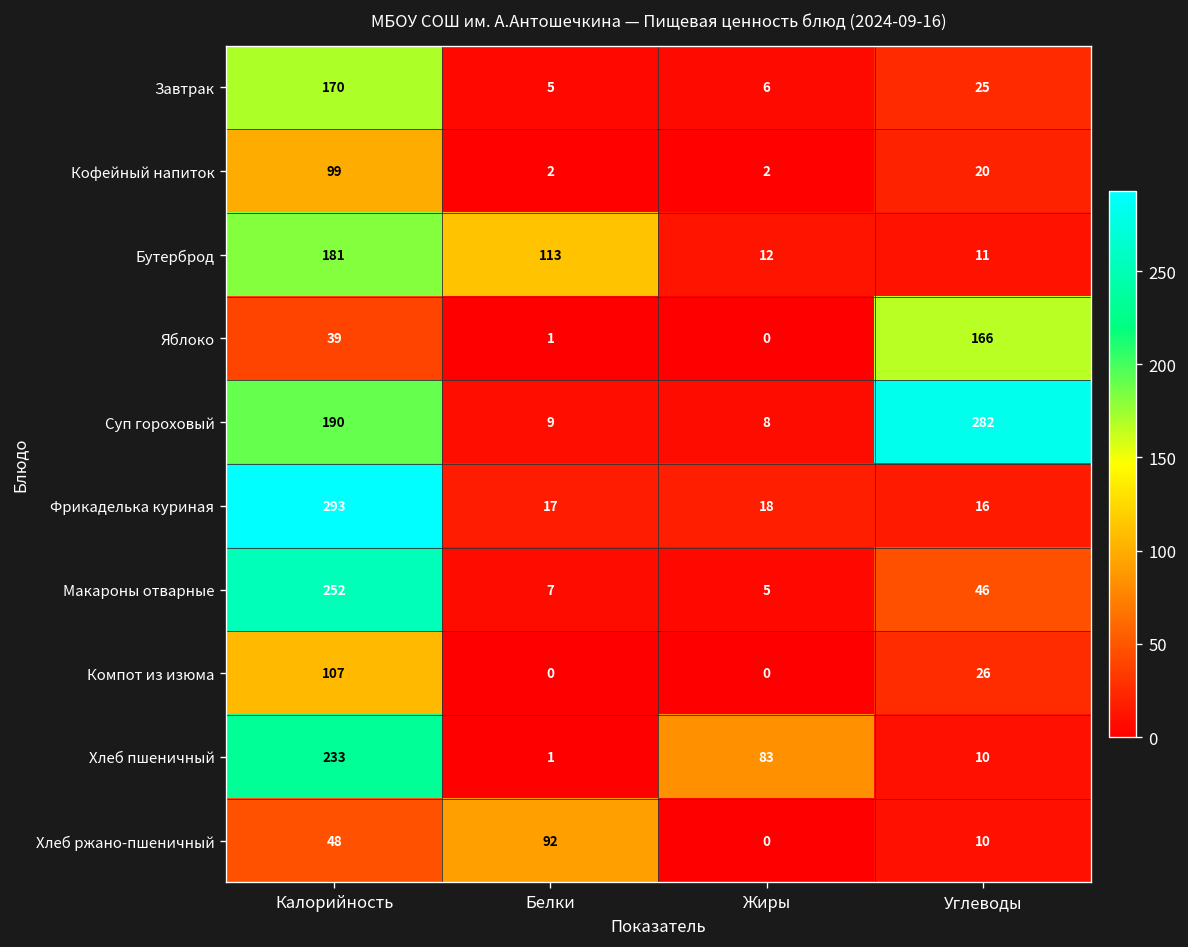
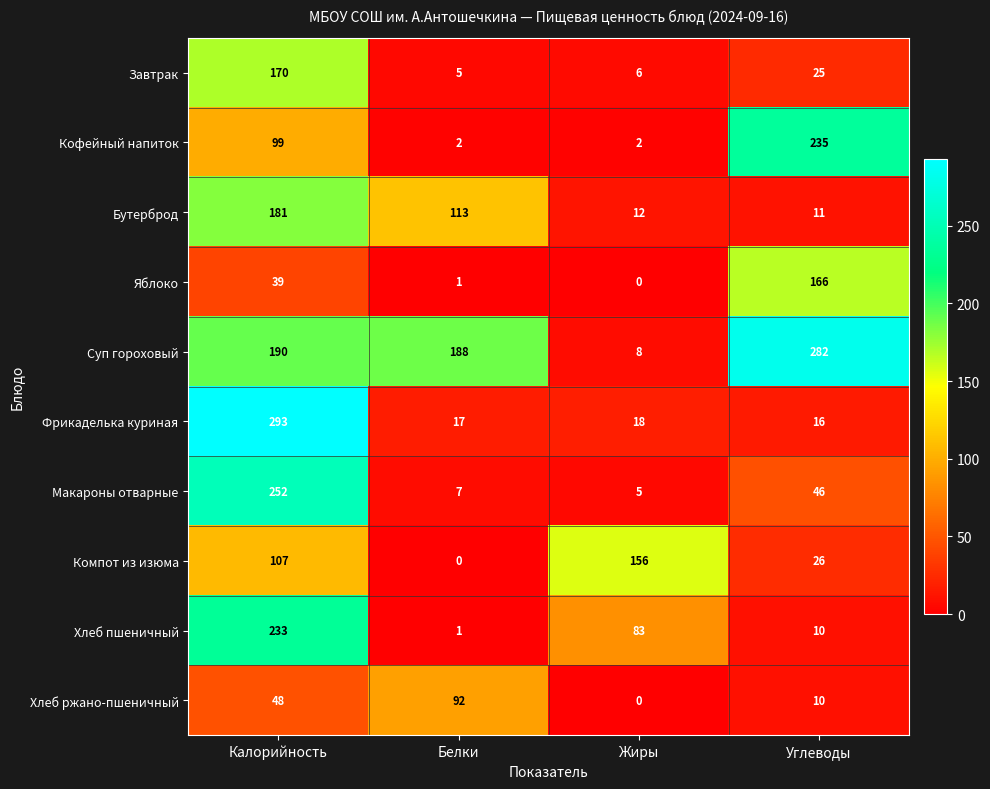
  {
    "Завтрак": {
      "Калорийность": 170,
      "Белки": 5,
      "Жиры": 6,
      "Углеводы": 25
    },
    "Кофейный напиток": {
      "Калорийность": 99,
      "Белки": 2,
      "Жиры": 2,
-     "Углеводы": 20
+     "Углеводы": 235
    },
    "Бутерброд": {
      "Калорийность": 181,
      "Белки": 113,
      "Жиры": 12,
      "Углеводы": 11
    },
    "Яблоко": {
      "Калорийность": 39,
      "Белки": 1,
      "Жиры": 0,
      "Углеводы": 166
    },
    "Суп гороховый": {
      "Калорийность": 190,
-     "Белки": 9,
+     "Белки": 188,
      "Жиры": 8,
      "Углеводы": 282
    },
    "Фрикаделька куриная": {
      "Калорийность": 293,
      "Белки": 17,
      "Жиры": 18,
      "Углеводы": 16
    },
    "Макароны отварные": {
      "Калорийность": 252,
      "Белки": 7,
      "Жиры": 5,
      "Углеводы": 46
    },
    "Компот из изюма": {
      "Калорийность": 107,
      "Белки": 0,
-     "Жиры": 0,
+     "Жиры": 156,
      "Углеводы": 26
    },
    "Хлеб пшеничный": {
      "Калорийность": 233,
      "Белки": 1,
      "Жиры": 83,
      "Углеводы": 10
    },
    "Хлеб ржано-пшеничный": {
      "Калорийность": 48,
      "Белки": 92,
      "Жиры": 0,
      "Углеводы": 10
    }
  }
